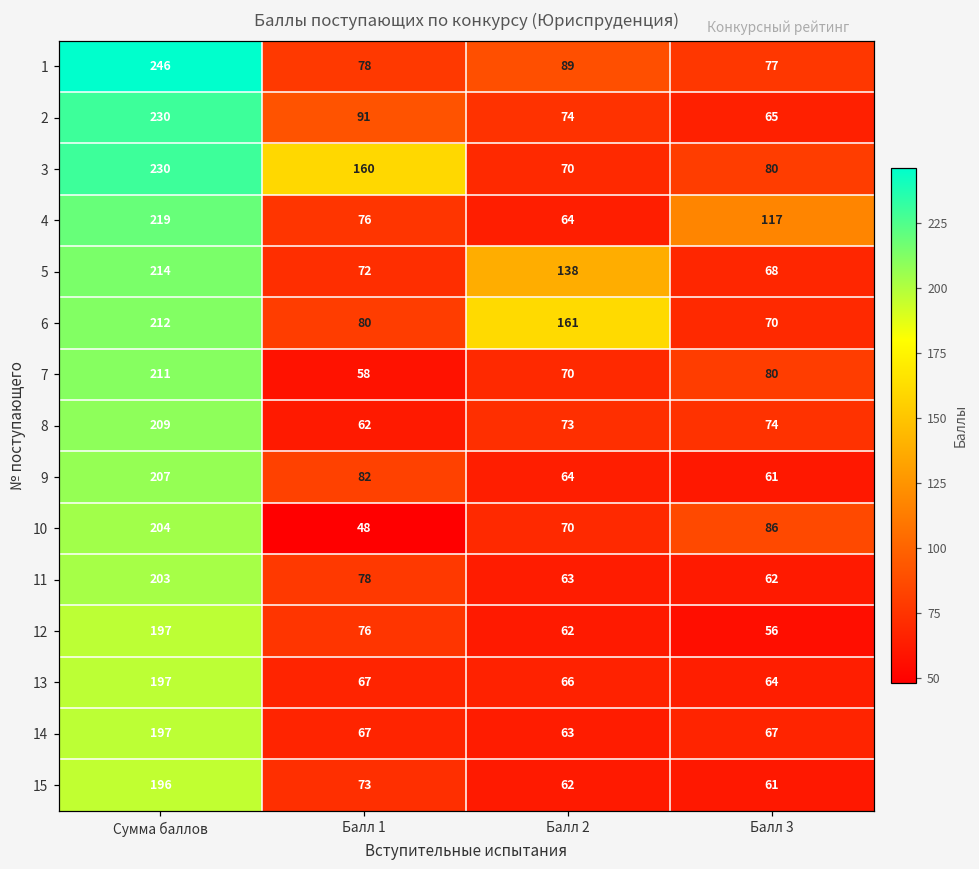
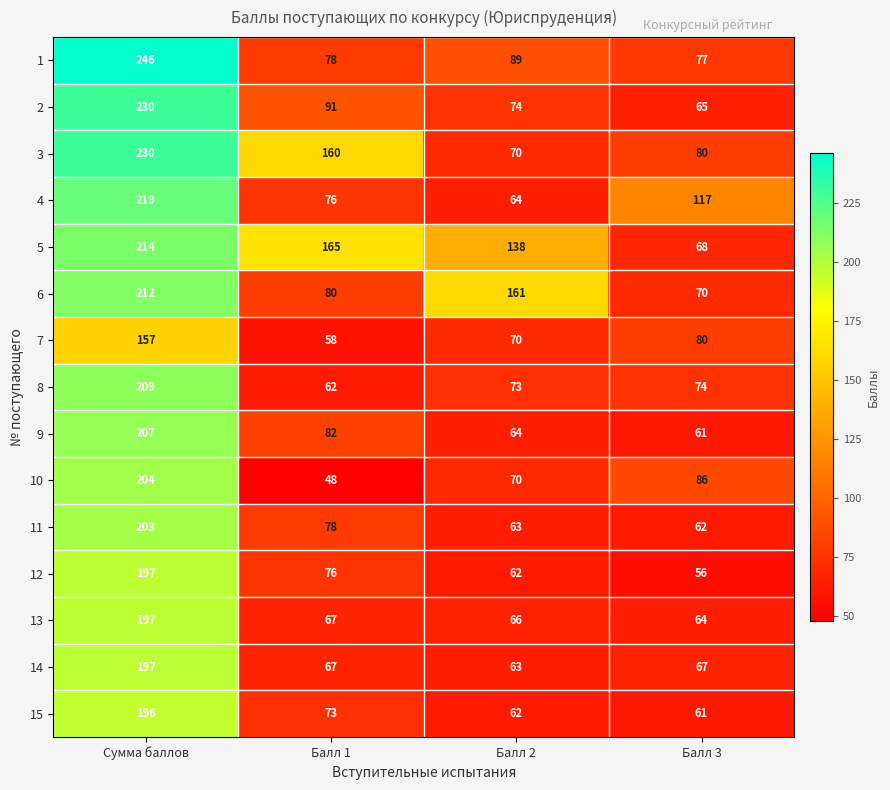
  {
    "1": {
      "Сумма баллов": 246,
      "Балл 1": 78,
      "Балл 2": 89,
      "Балл 3": 77
    },
    "2": {
      "Сумма баллов": 230,
      "Балл 1": 91,
      "Балл 2": 74,
      "Балл 3": 65
    },
    "3": {
      "Сумма баллов": 230,
      "Балл 1": 160,
      "Балл 2": 70,
      "Балл 3": 80
    },
    "4": {
      "Сумма баллов": 219,
      "Балл 1": 76,
      "Балл 2": 64,
      "Балл 3": 117
    },
    "5": {
      "Сумма баллов": 214,
-     "Балл 1": 72,
+     "Балл 1": 165,
      "Балл 2": 138,
      "Балл 3": 68
    },
    "6": {
      "Сумма баллов": 212,
      "Балл 1": 80,
      "Балл 2": 161,
      "Балл 3": 70
    },
    "7": {
-     "Сумма баллов": 211,
+     "Сумма баллов": 157,
      "Балл 1": 58,
      "Балл 2": 70,
      "Балл 3": 80
    },
    "8": {
      "Сумма баллов": 209,
      "Балл 1": 62,
      "Балл 2": 73,
      "Балл 3": 74
    },
    "9": {
      "Сумма баллов": 207,
      "Балл 1": 82,
      "Балл 2": 64,
      "Балл 3": 61
    },
    "10": {
      "Сумма баллов": 204,
      "Балл 1": 48,
      "Балл 2": 70,
      "Балл 3": 86
    },
    "11": {
      "Сумма баллов": 203,
      "Балл 1": 78,
      "Балл 2": 63,
      "Балл 3": 62
    },
    "12": {
      "Сумма баллов": 197,
      "Балл 1": 76,
      "Балл 2": 62,
      "Балл 3": 56
    },
    "13": {
      "Сумма баллов": 197,
      "Балл 1": 67,
      "Балл 2": 66,
      "Балл 3": 64
    },
    "14": {
      "Сумма баллов": 197,
      "Балл 1": 67,
      "Балл 2": 63,
      "Балл 3": 67
    },
    "15": {
      "Сумма баллов": 196,
      "Балл 1": 73,
      "Балл 2": 62,
      "Балл 3": 61
    }
  }
